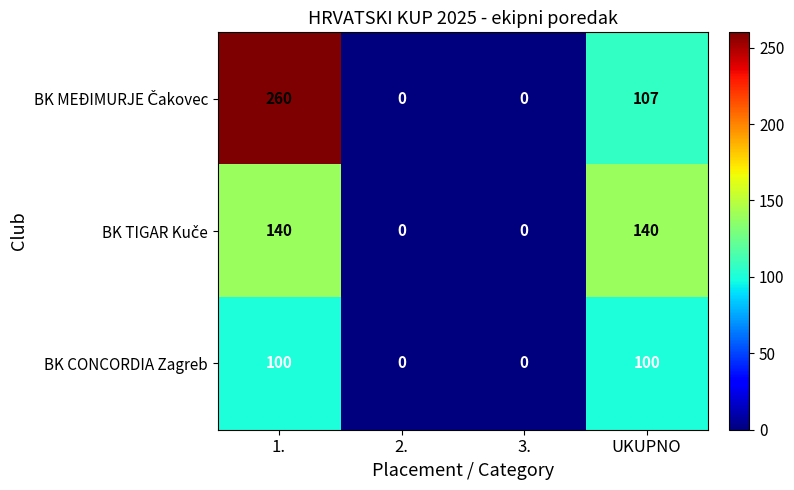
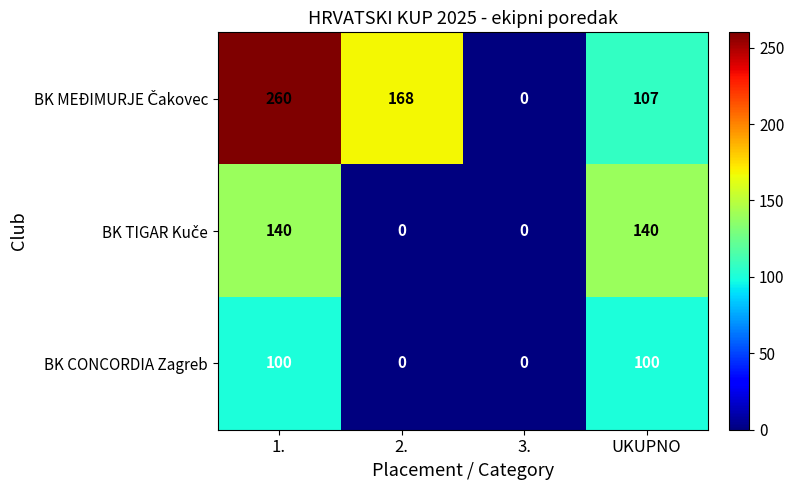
  {
    "BK MEĐIMURJE Čakovec": {
      "1.": 260,
-     "2.": 0,
+     "2.": 168,
      "3.": 0,
      "UKUPNO": 107
    },
    "BK TIGAR Kuče": {
      "1.": 140,
      "2.": 0,
      "3.": 0,
      "UKUPNO": 140
    },
    "BK CONCORDIA Zagreb": {
      "1.": 100,
      "2.": 0,
      "3.": 0,
      "UKUPNO": 100
    }
  }
